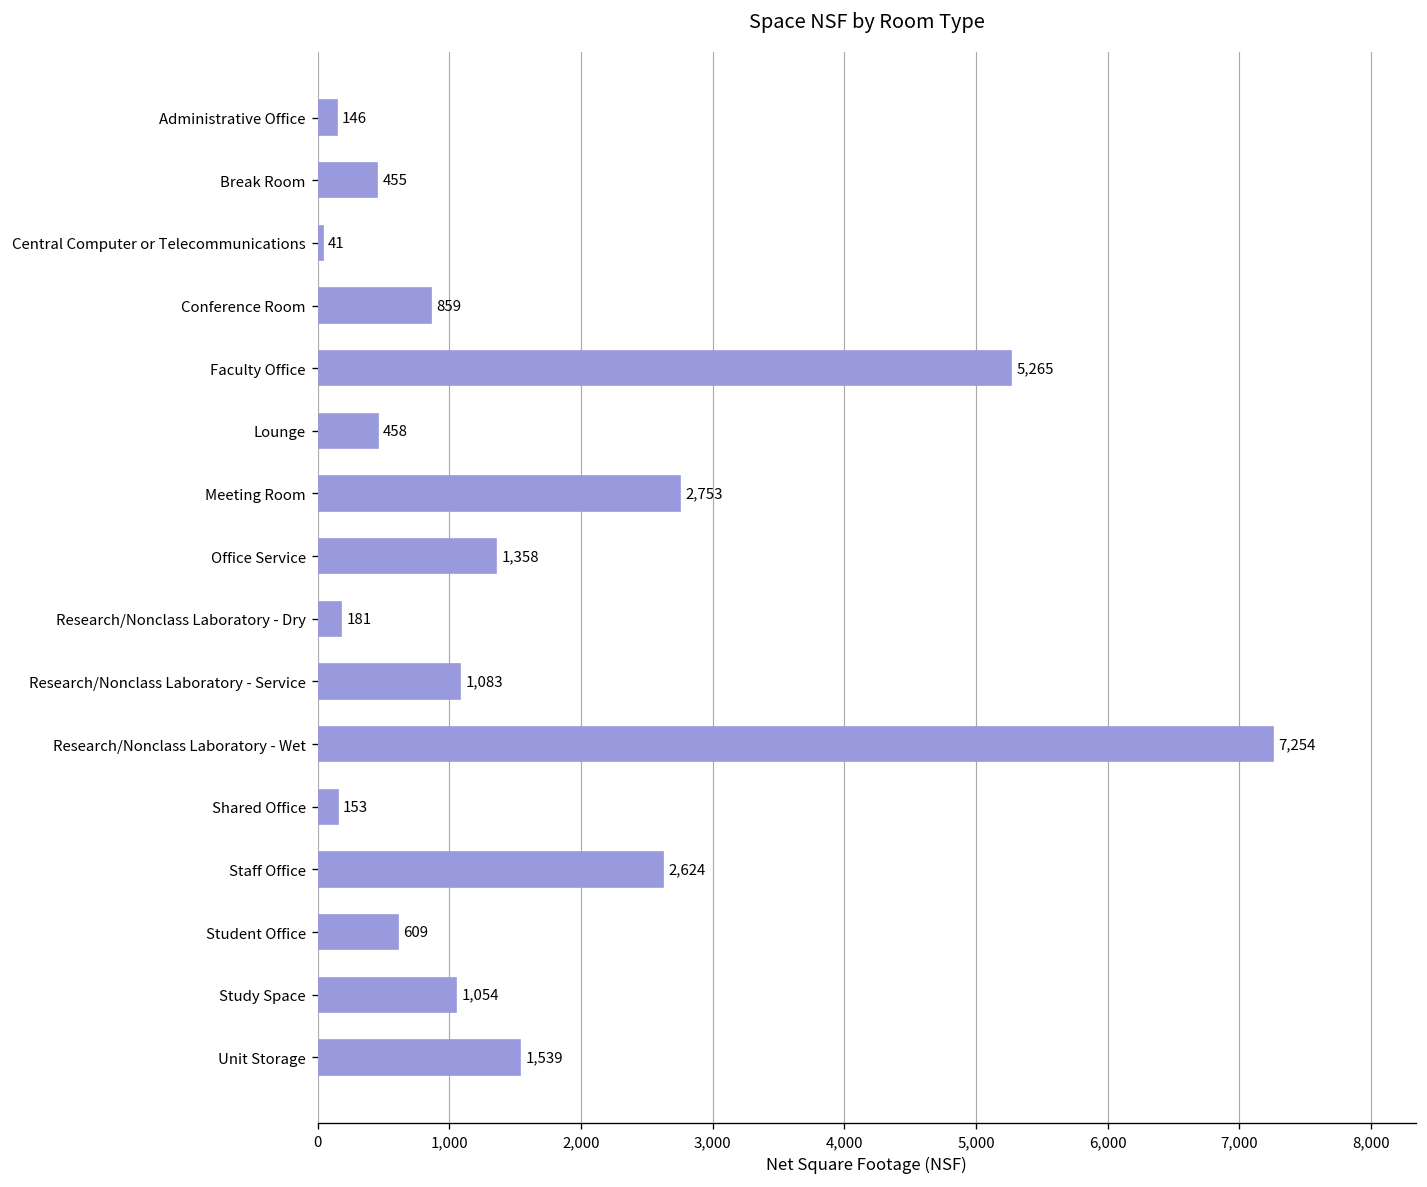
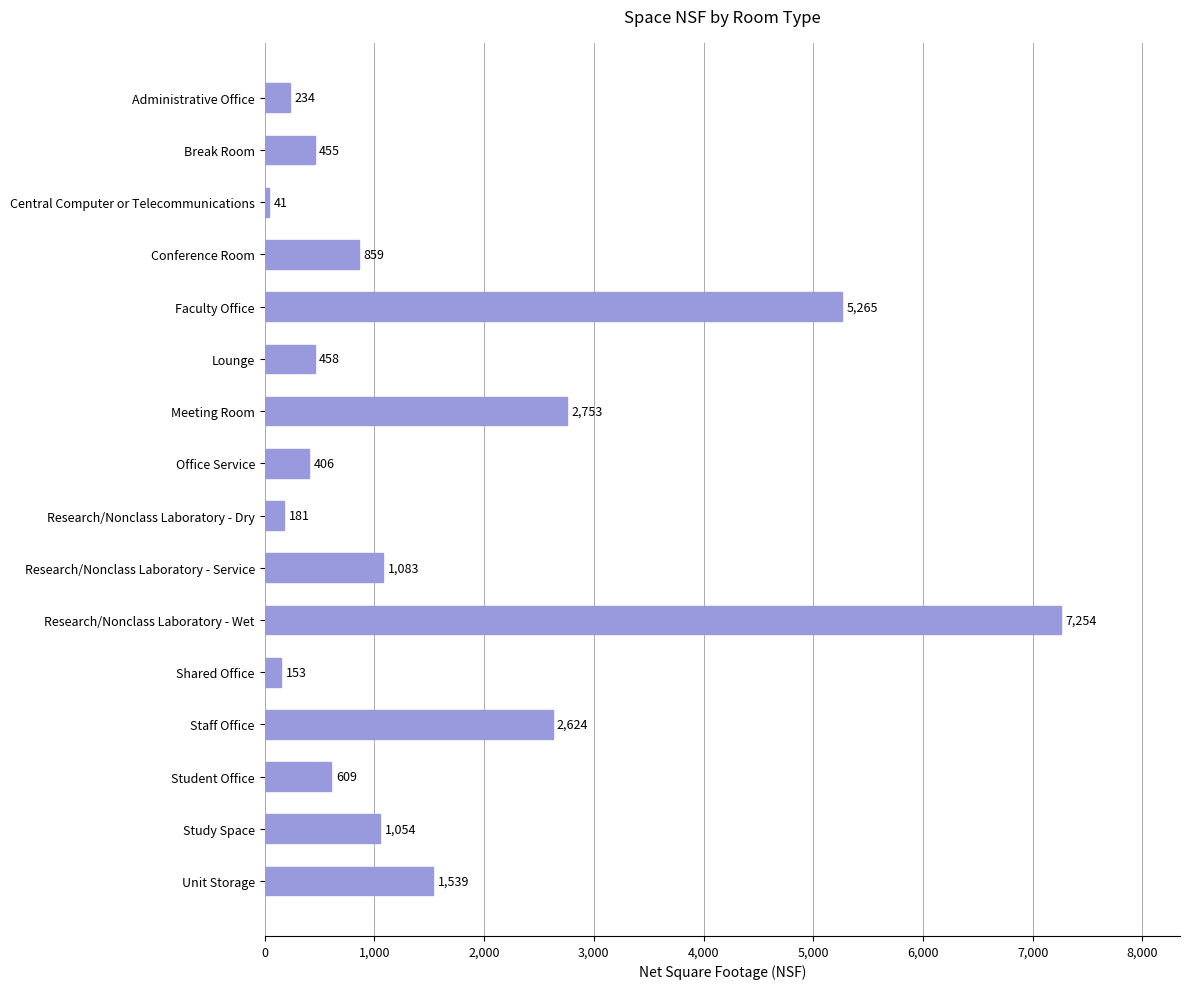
  {
-   "Administrative Office": "146",
+   "Administrative Office": "234",
    "Break Room": "455",
    "Central Computer or Telecommunications": "41",
    "Conference Room": "859",
    "Faculty Office": "5,265",
    "Lounge": "458",
    "Meeting Room": "2,753",
-   "Office Service": "1,358",
+   "Office Service": "406",
    "Research/Nonclass Laboratory - Dry": "181",
    "Research/Nonclass Laboratory - Service": "1,083",
    "Research/Nonclass Laboratory - Wet": "7,254",
    "Shared Office": "153",
    "Staff Office": "2,624",
    "Student Office": "609",
    "Study Space": "1,054",
    "Unit Storage": "1,539"
  }
